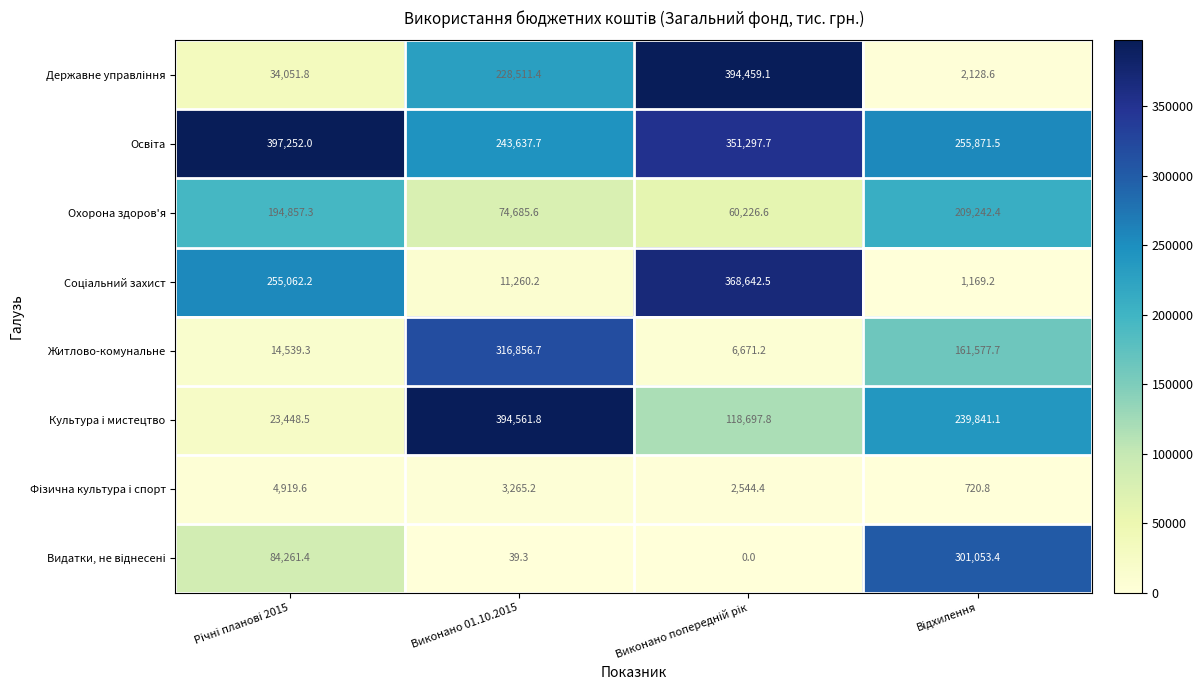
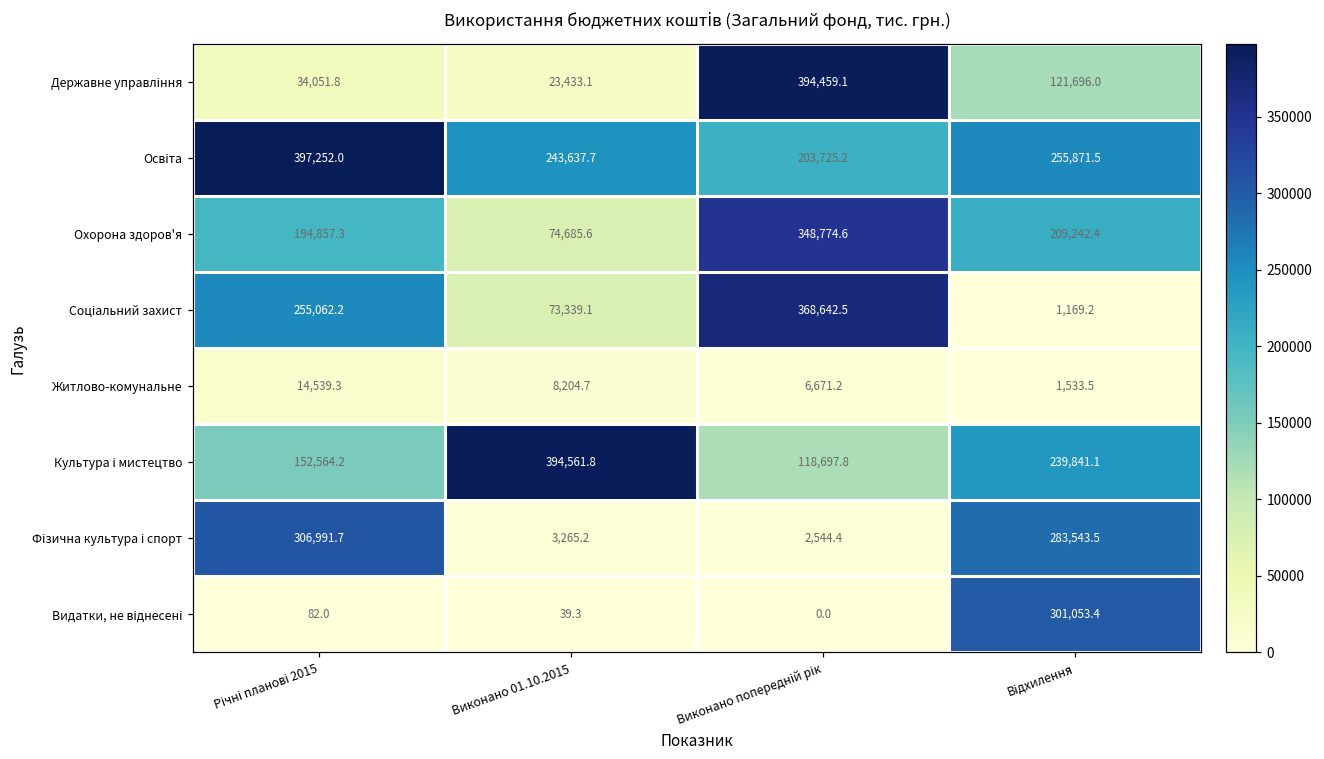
  {
    "Державне управління": {
      "Річні планові 2015": "34,051.8",
-     "Виконано 01.10.2015": "228,511.4",
+     "Виконано 01.10.2015": "23,433.1",
      "Виконано попередній рік": "394,459.1",
-     "Відхилення": "2,128.6"
+     "Відхилення": "121,696.0"
    },
    "Освіта": {
      "Річні планові 2015": "397,252.0",
      "Виконано 01.10.2015": "243,637.7",
-     "Виконано попередній рік": "351,297.7",
+     "Виконано попередній рік": "203,725.2",
      "Відхилення": "255,871.5"
    },
    "Охорона здоров'я": {
      "Річні планові 2015": "194,857.3",
      "Виконано 01.10.2015": "74,685.6",
-     "Виконано попередній рік": "60,226.6",
+     "Виконано попередній рік": "348,774.6",
      "Відхилення": "209,242.4"
    },
    "Соціальний захист": {
      "Річні планові 2015": "255,062.2",
-     "Виконано 01.10.2015": "11,260.2",
+     "Виконано 01.10.2015": "73,339.1",
      "Виконано попередній рік": "368,642.5",
      "Відхилення": "1,169.2"
    },
    "Житлово-комунальне": {
      "Річні планові 2015": "14,539.3",
-     "Виконано 01.10.2015": "316,856.7",
+     "Виконано 01.10.2015": "8,204.7",
      "Виконано попередній рік": "6,671.2",
-     "Відхилення": "161,577.7"
+     "Відхилення": "1,533.5"
    },
    "Культура і мистецтво": {
-     "Річні планові 2015": "23,448.5",
+     "Річні планові 2015": "152,564.2",
      "Виконано 01.10.2015": "394,561.8",
      "Виконано попередній рік": "118,697.8",
      "Відхилення": "239,841.1"
    },
    "Фізична культура і спорт": {
-     "Річні планові 2015": "4,919.6",
+     "Річні планові 2015": "306,991.7",
      "Виконано 01.10.2015": "3,265.2",
      "Виконано попередній рік": "2,544.4",
-     "Відхилення": "720.8"
+     "Відхилення": "283,543.5"
    },
    "Видатки, не віднесені": {
-     "Річні планові 2015": "84,261.4",
+     "Річні планові 2015": "82.0",
      "Виконано 01.10.2015": "39.3",
      "Виконано попередній рік": "0.0",
      "Відхилення": "301,053.4"
    }
  }
